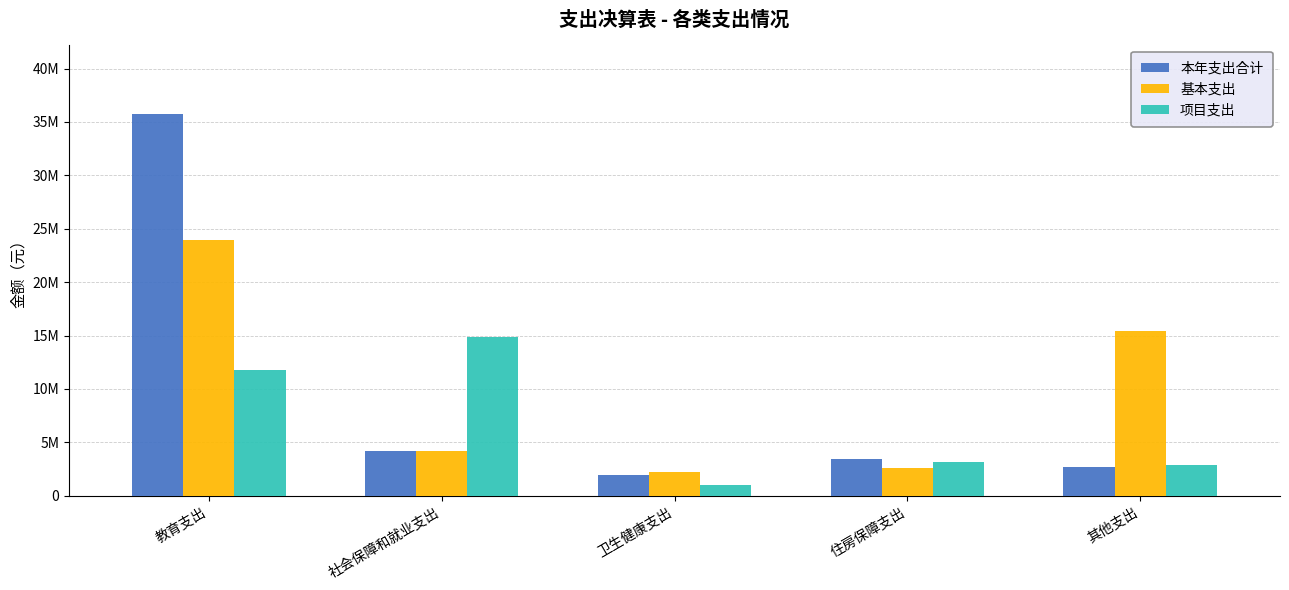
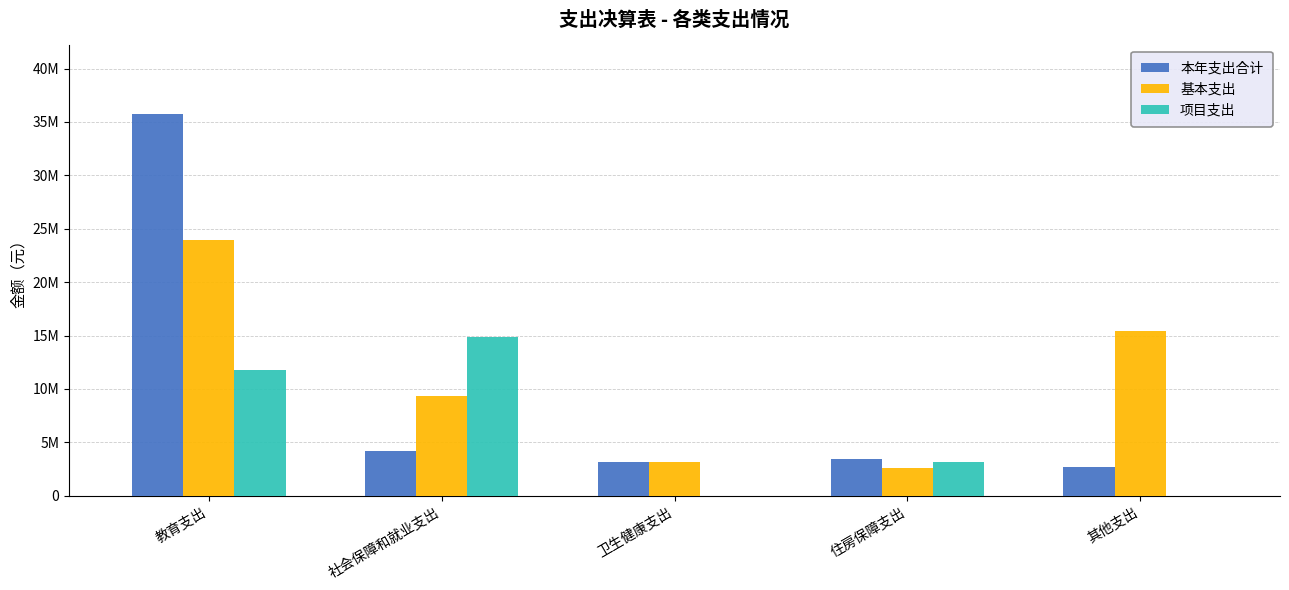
  {
    "本年支出合计": {
      "教育支出": 35800000,
      "社会保障和就业支出": 4200000,
-     "卫生健康支出": 2000000,
+     "卫生健康支出": 3200000,
      "住房保障支出": 3400000,
      "其他支出": 2700000
    },
    "基本支出": {
      "教育支出": 24000000,
-     "社会保障和就业支出": 4200000,
-     "卫生健康支出": 2200000,
+     "社会保障和就业支出": 9400000,
+     "卫生健康支出": 3200000,
      "住房保障支出": 2600000,
      "其他支出": 15500000
    },
    "项目支出": {
      "教育支出": 11800000,
      "社会保障和就业支出": 14900000,
-     "卫生健康支出": 1000000,
+     "卫生健康支出": 0,
      "住房保障支出": 3200000,
-     "其他支出": 2800000
+     "其他支出": 0
    }
  }
